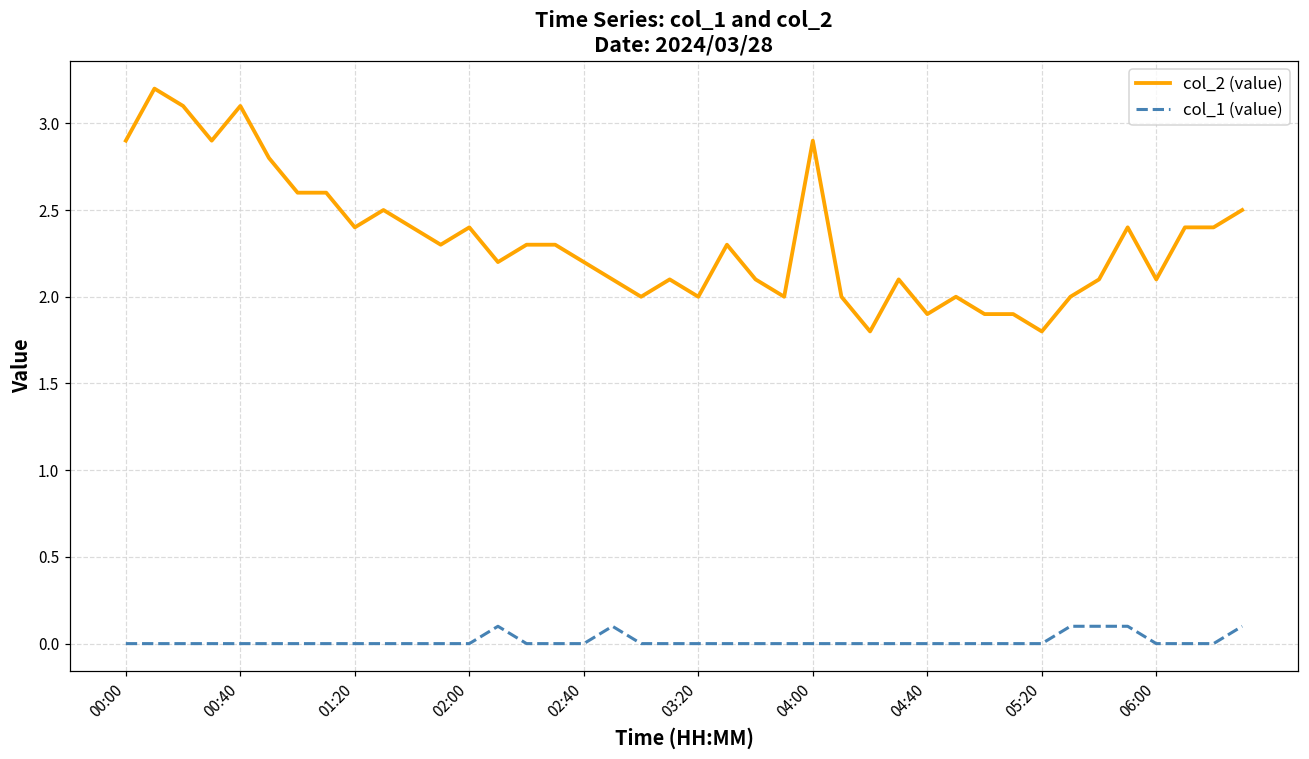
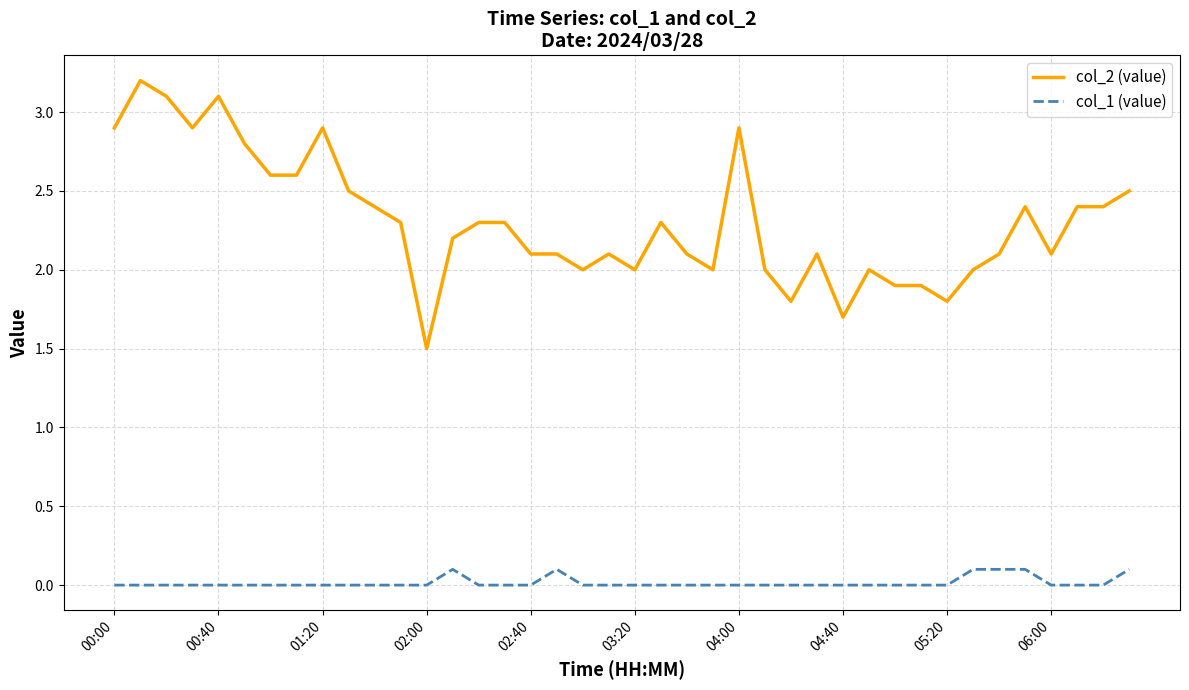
  {
    "col_2 (value)": {
      "00:00": 2.9,
      "00:40": 3.1,
-     "01:20": 2.4,
-     "02:00": 2.4,
-     "02:40": 2.2,
+     "01:20": 2.9,
+     "02:00": 1.5,
+     "02:40": 2.1,
      "03:20": 2.0,
      "04:00": 2.9,
-     "04:40": 1.9,
+     "04:40": 1.7,
      "05:20": 1.8,
      "06:00": 2.1
    },
    "col_1 (value)": {
      "00:00": 0.0,
      "00:40": 0.0,
      "01:20": 0.0,
      "02:00": 0.0,
      "02:40": 0.0,
      "03:20": 0.0,
      "04:00": 0.0,
      "04:40": 0.0,
      "05:20": 0.0,
      "06:00": 0.0
    }
  }
